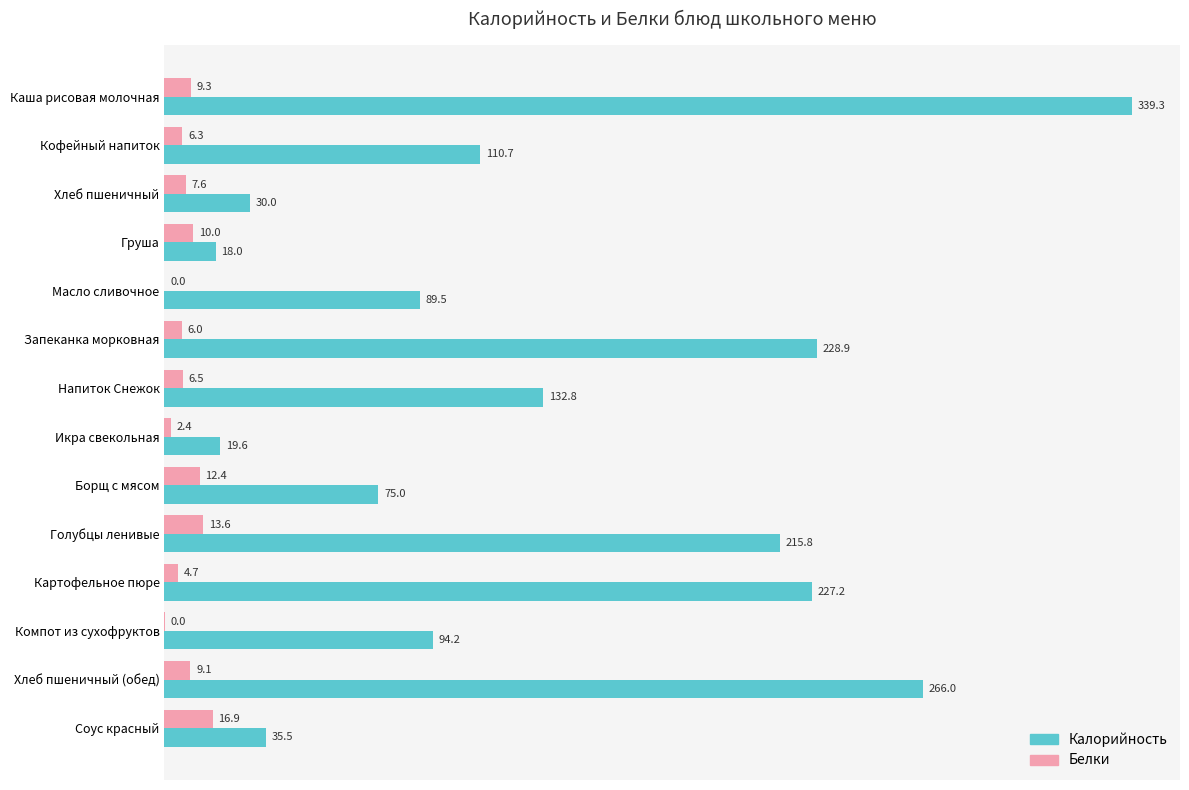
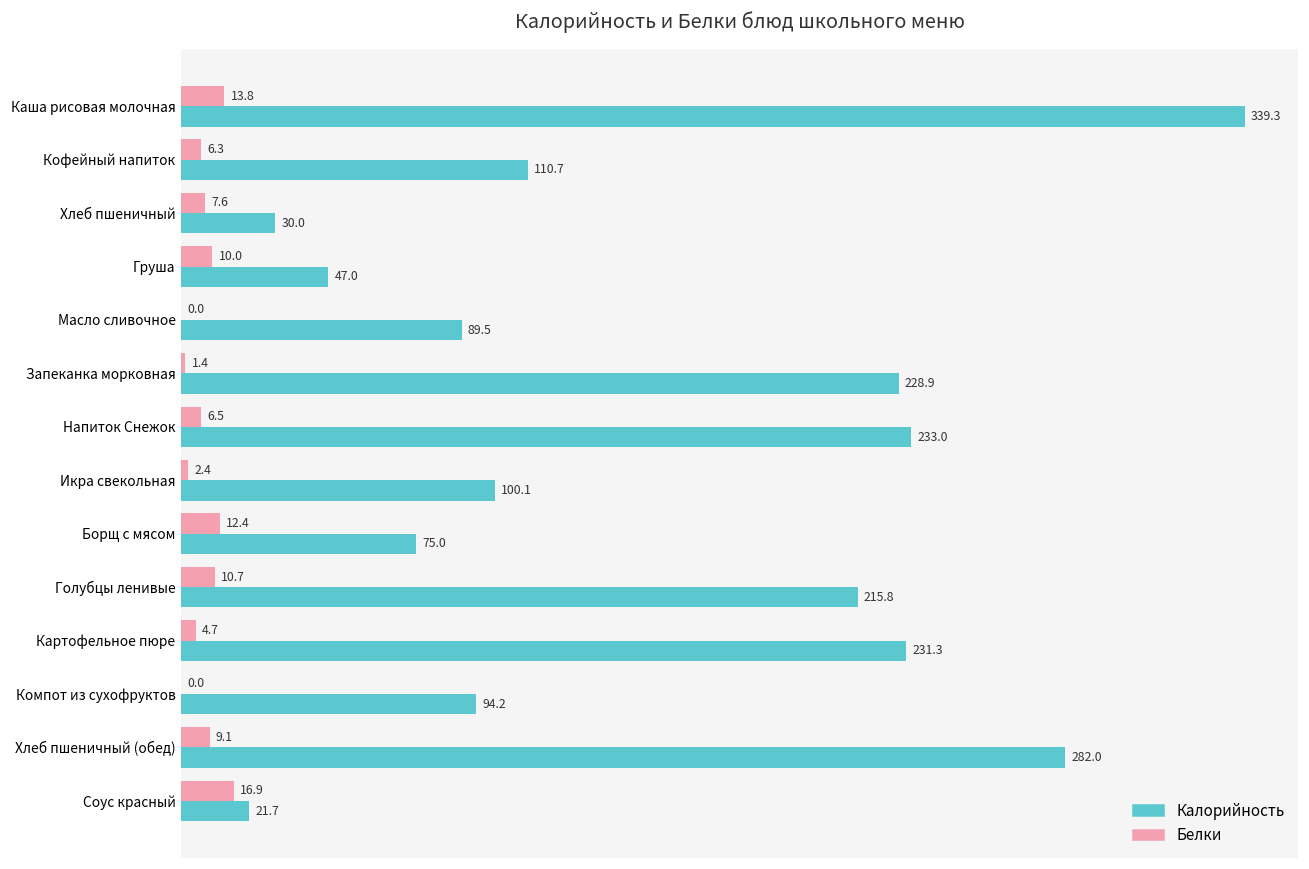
  {
    "Калорийность": {
      "Каша рисовая молочная": 339.3,
      "Кофейный напиток": 110.7,
      "Хлеб пшеничный": 30.0,
-     "Груша": 18.0,
+     "Груша": 47.0,
      "Масло сливочное": 89.5,
      "Запеканка морковная": 228.9,
-     "Напиток Снежок": 132.8,
-     "Икра свекольная": 19.6,
+     "Напиток Снежок": 233.0,
+     "Икра свекольная": 100.1,
      "Борщ с мясом": 75.0,
      "Голубцы ленивые": 215.8,
-     "Картофельное пюре": 227.2,
+     "Картофельное пюре": 231.3,
      "Компот из сухофруктов": 94.2,
-     "Хлеб пшеничный (обед)": 266.0,
-     "Соус красный": 35.5
+     "Хлеб пшеничный (обед)": 282.0,
+     "Соус красный": 21.7
    },
    "Белки": {
-     "Каша рисовая молочная": 9.3,
+     "Каша рисовая молочная": 13.8,
      "Кофейный напиток": 6.3,
      "Хлеб пшеничный": 7.6,
      "Груша": 10.0,
      "Масло сливочное": 0.0,
-     "Запеканка морковная": 6.0,
+     "Запеканка морковная": 1.4,
      "Напиток Снежок": 6.5,
      "Икра свекольная": 2.4,
      "Борщ с мясом": 12.4,
-     "Голубцы ленивые": 13.6,
+     "Голубцы ленивые": 10.7,
      "Картофельное пюре": 4.7,
      "Компот из сухофруктов": 0.0,
      "Хлеб пшеничный (обед)": 9.1,
      "Соус красный": 16.9
    }
  }
